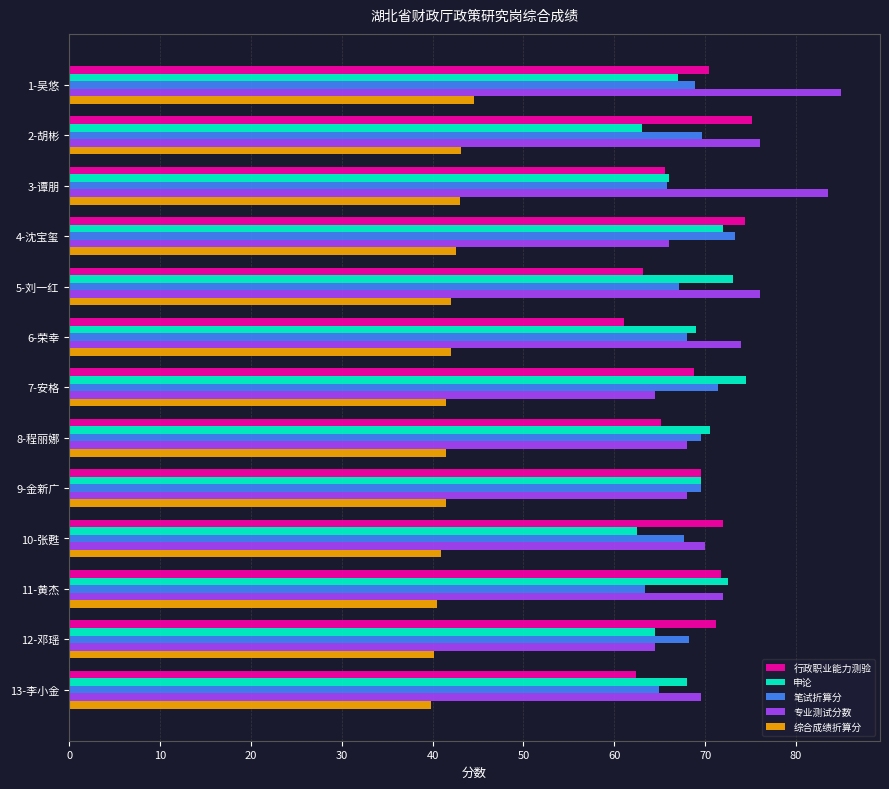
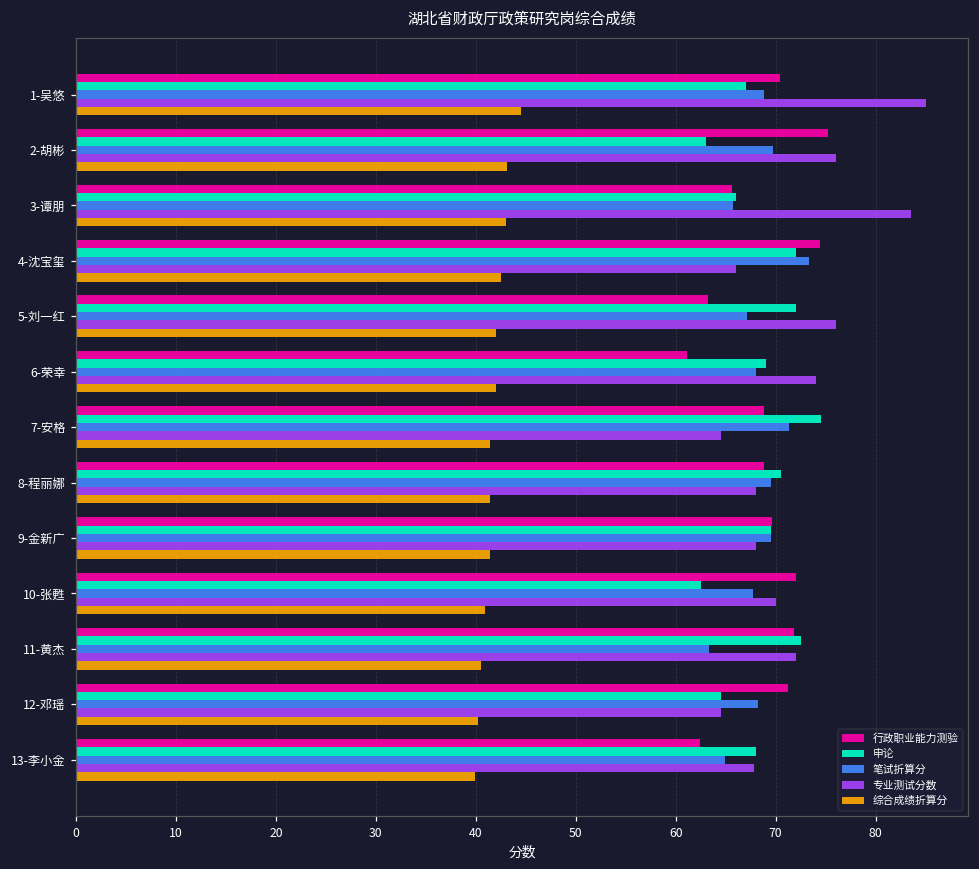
  {
    "行政职业能力测验": {
      "1-吴悠": 70,
      "2-胡彬": 75,
      "3-谭朋": 66,
      "4-沈宝玺": 74,
      "5-刘一红": 63,
      "6-荣幸": 61,
      "7-安格": 69,
-     "8-程丽娜": 65,
+     "8-程丽娜": 69,
      "9-金新广": 70,
      "10-张甦": 72,
      "11-黄杰": 72,
      "12-邓瑶": 71,
      "13-李小金": 62
    },
    "申论": {
      "1-吴悠": 67,
      "2-胡彬": 63,
      "3-谭朋": 66,
      "4-沈宝玺": 72,
-     "5-刘一红": 73,
+     "5-刘一红": 72,
      "6-荣幸": 69,
      "7-安格": 75,
      "8-程丽娜": 71,
      "9-金新广": 70,
      "10-张甦": 63,
      "11-黄杰": 73,
      "12-邓瑶": 65,
      "13-李小金": 68
    },
    "笔试折算分": {
      "1-吴悠": 69,
      "2-胡彬": 70,
      "3-谭朋": 66,
      "4-沈宝玺": 73,
      "5-刘一红": 67,
      "6-荣幸": 68,
      "7-安格": 71,
      "8-程丽娜": 70,
      "9-金新广": 70,
      "10-张甦": 68,
      "11-黄杰": 63,
      "12-邓瑶": 68,
      "13-李小金": 65
    },
    "专业测试分数": {
      "1-吴悠": 85,
      "2-胡彬": 76,
      "3-谭朋": 84,
      "4-沈宝玺": 66,
      "5-刘一红": 76,
      "6-荣幸": 74,
      "7-安格": 65,
      "8-程丽娜": 68,
      "9-金新广": 68,
      "10-张甦": 70,
      "11-黄杰": 72,
      "12-邓瑶": 65,
-     "13-李小金": 70
+     "13-李小金": 68
    },
    "综合成绩折算分": {
      "1-吴悠": 45,
      "2-胡彬": 43,
      "3-谭朋": 43,
      "4-沈宝玺": 43,
      "5-刘一红": 42,
      "6-荣幸": 42,
      "7-安格": 41,
      "8-程丽娜": 41,
      "9-金新广": 41,
      "10-张甦": 41,
      "11-黄杰": 40,
      "12-邓瑶": 40,
      "13-李小金": 40
    }
  }
